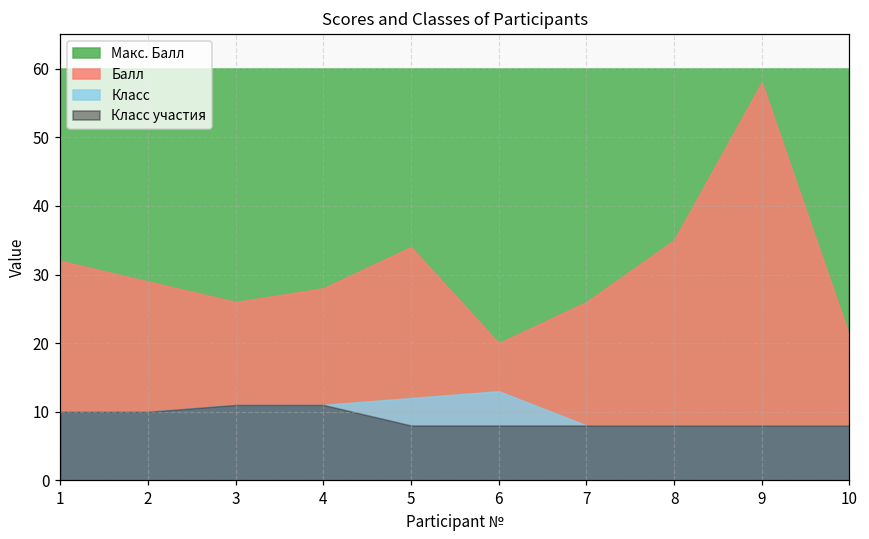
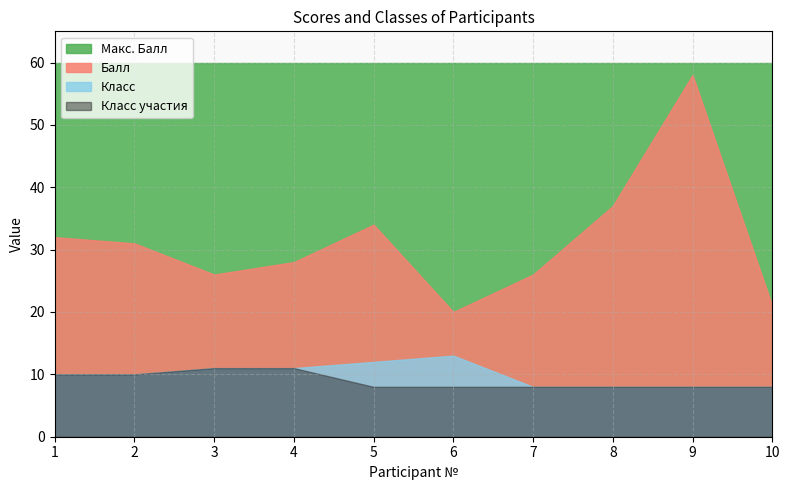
  {
    "Макс. Балл": {
      "1": 60,
      "3": 60,
      "4": 60,
      "5": 60,
      "6": 60,
      "7": 60,
      "8": 60,
      "9": 60,
      "10": 60
    },
    "Балл": {
      "1": 32,
-     "2": 29,
+     "2": 31,
      "3": 26,
      "4": 28,
      "5": 34,
      "6": 20,
      "7": 26,
-     "8": 35,
+     "8": 37,
      "9": 58,
      "10": 21
    },
    "Класс": {
      "5": 12,
      "6": 13
    },
    "Класс участия": {
      "5": 8,
      "6": 8
    }
  }
